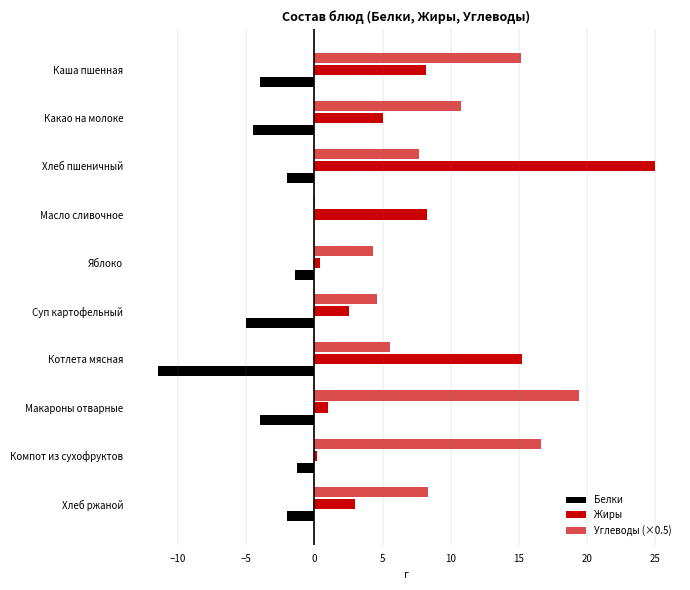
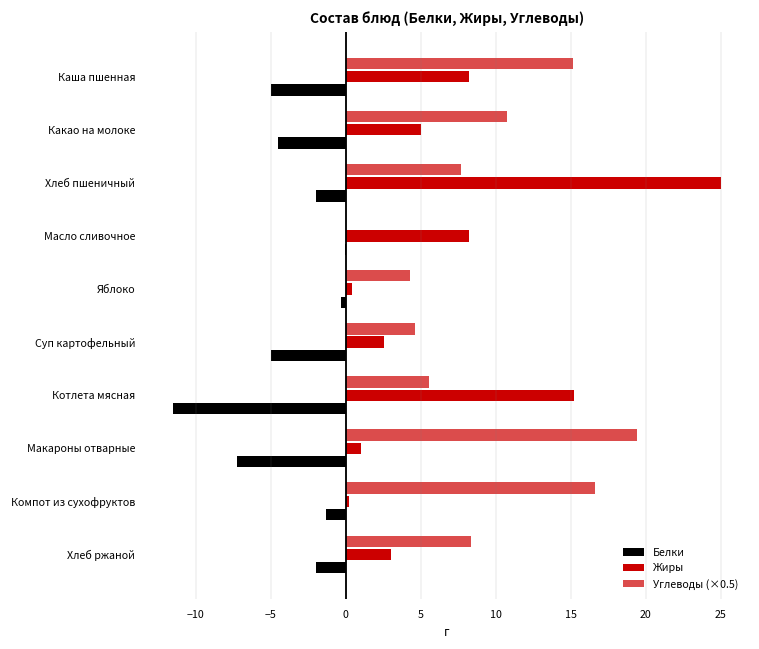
  {
    "Белки": {
-     "Каша пшенная": -4.0,
+     "Каша пшенная": -5.0,
      "Какао на молоке": -4.5,
      "Хлеб пшеничный": -2.0,
-     "Яблоко": -1.4,
+     "Яблоко": -0.3,
      "Суп картофельный": -5.0,
      "Котлета мясная": -11.5,
-     "Макароны отварные": -4.0,
+     "Макароны отварные": -7.3,
      "Компот из сухофруктов": -1.3,
      "Хлеб ржаной": -2.0
    }
  }
